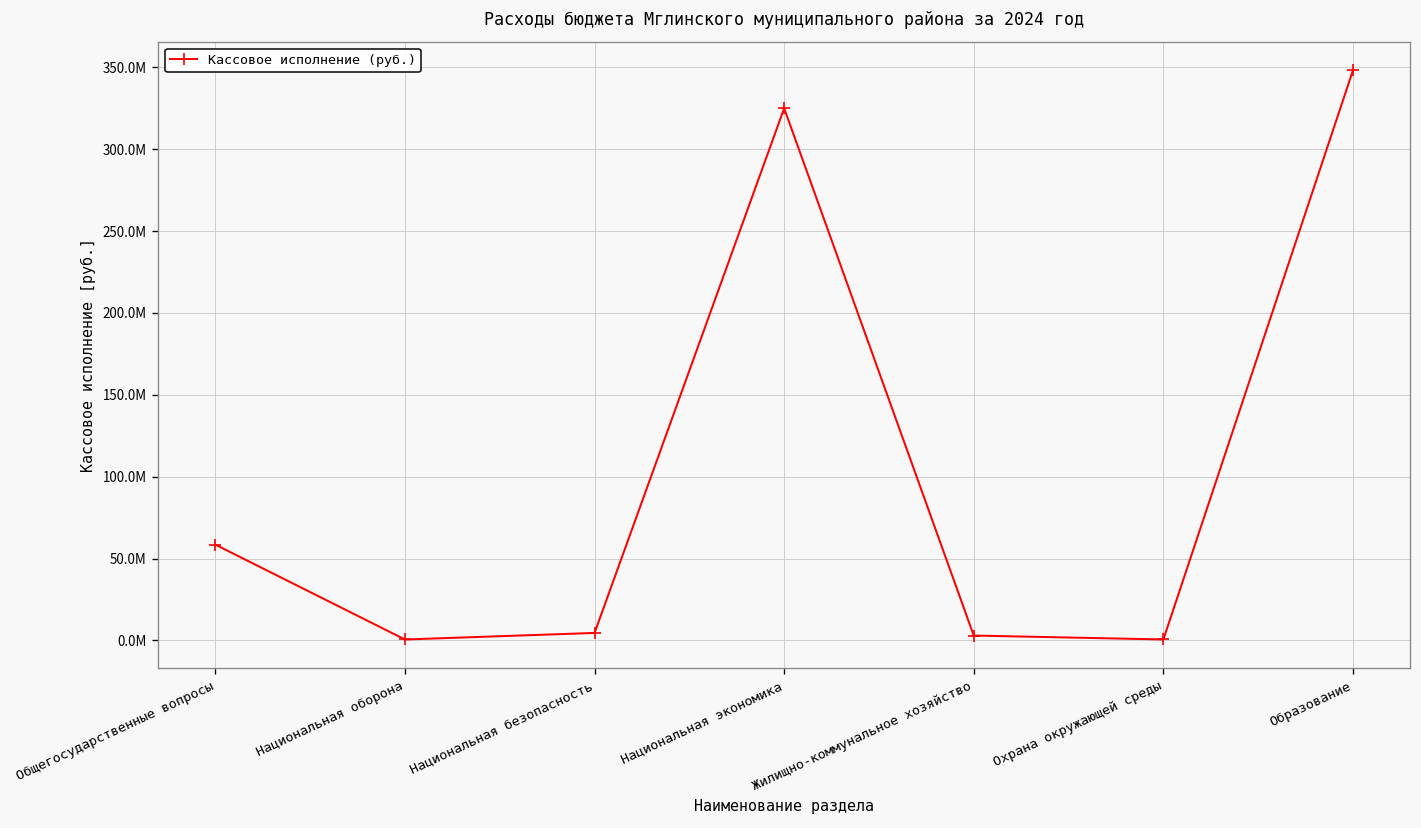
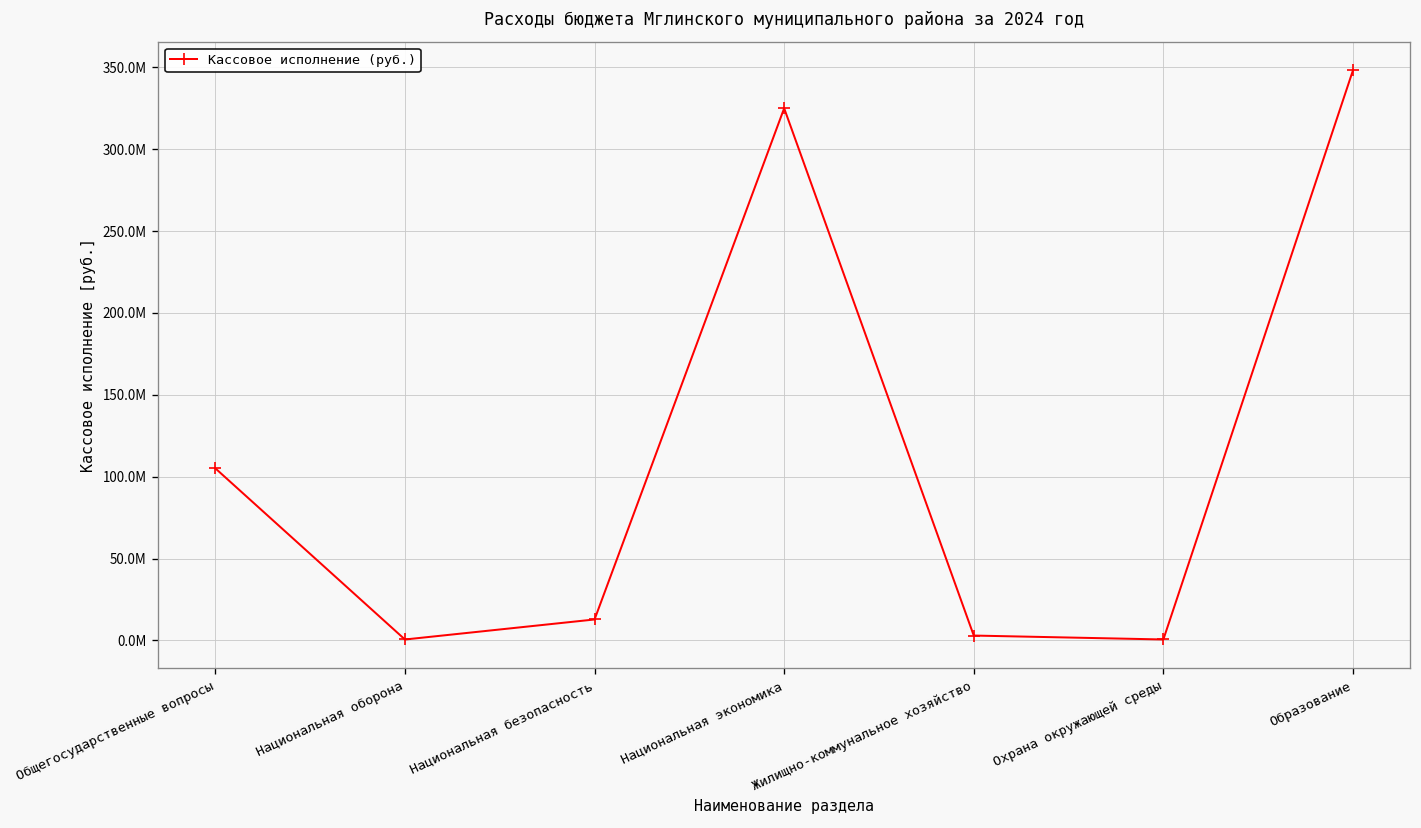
  {
-   "Общегосударственные вопросы": 59000000,
+   "Общегосударственные вопросы": 105000000,
    "Национальная оборона": 1000000,
-   "Национальная безопасность": 5000000,
+   "Национальная безопасность": 13000000,
    "Национальная экономика": 325000000,
    "Жилищно-коммунальное хозяйство": 3000000,
    "Охрана окружающей среды": 1000000,
    "Образование": 348000000
  }
